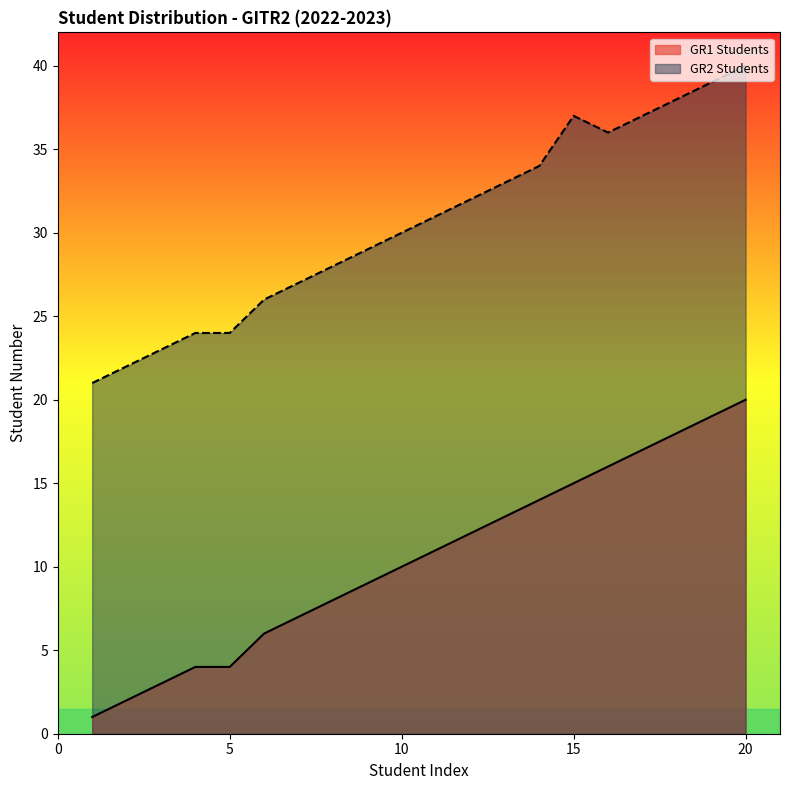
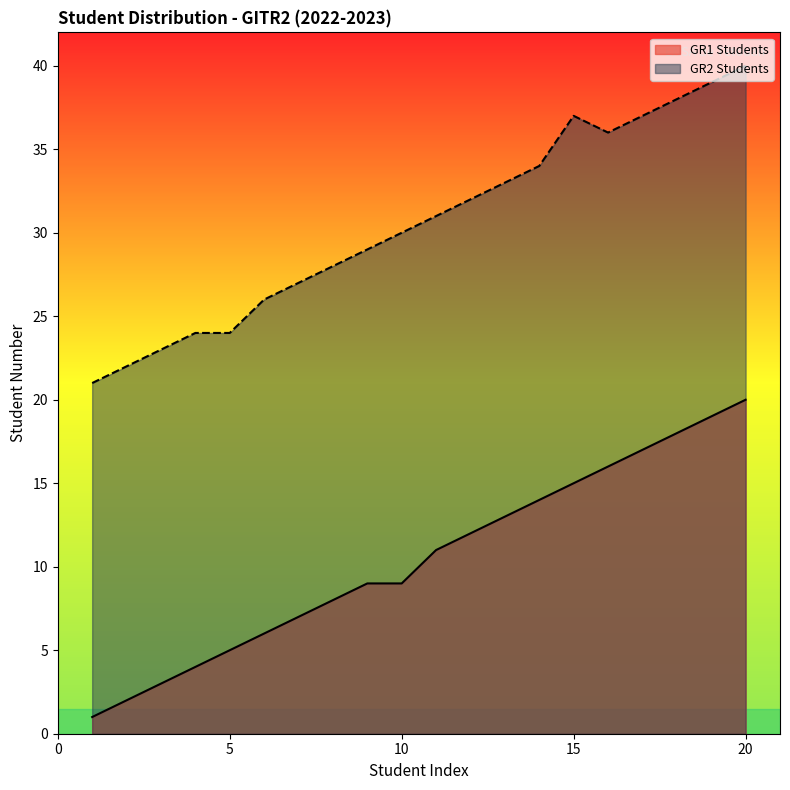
  {
    "GR1 Students": {
-     "5": 4,
-     "10": 10,
+     "5": 5,
+     "10": 9,
      "15": 15,
      "20": 20
    },
    "GR2 Students": {
      "5": 24,
      "10": 30,
      "15": 37
    }
  }
